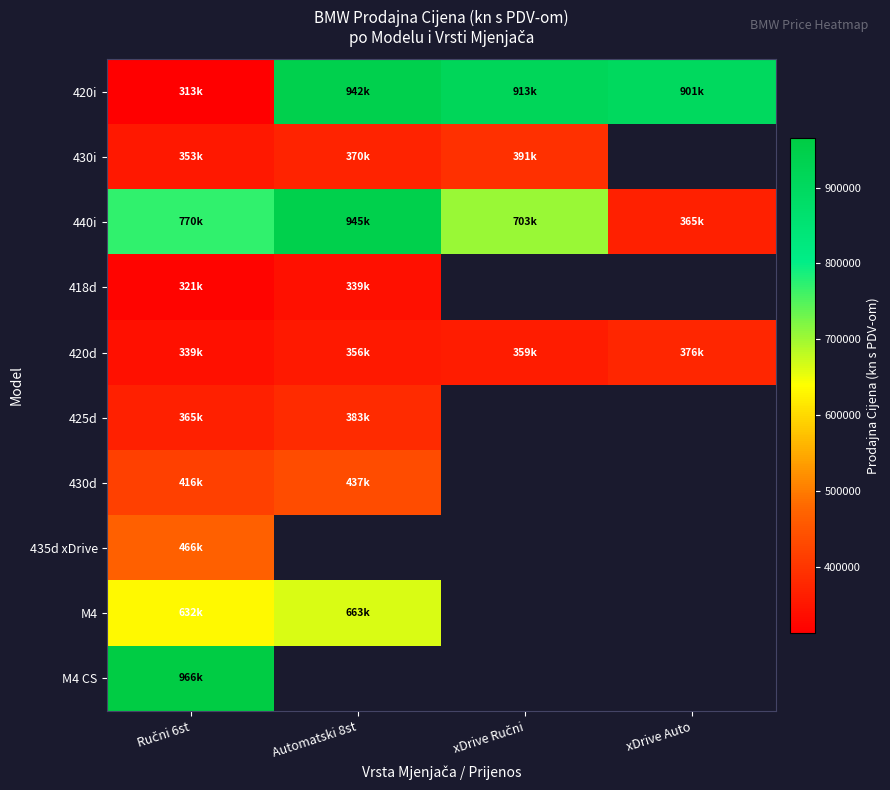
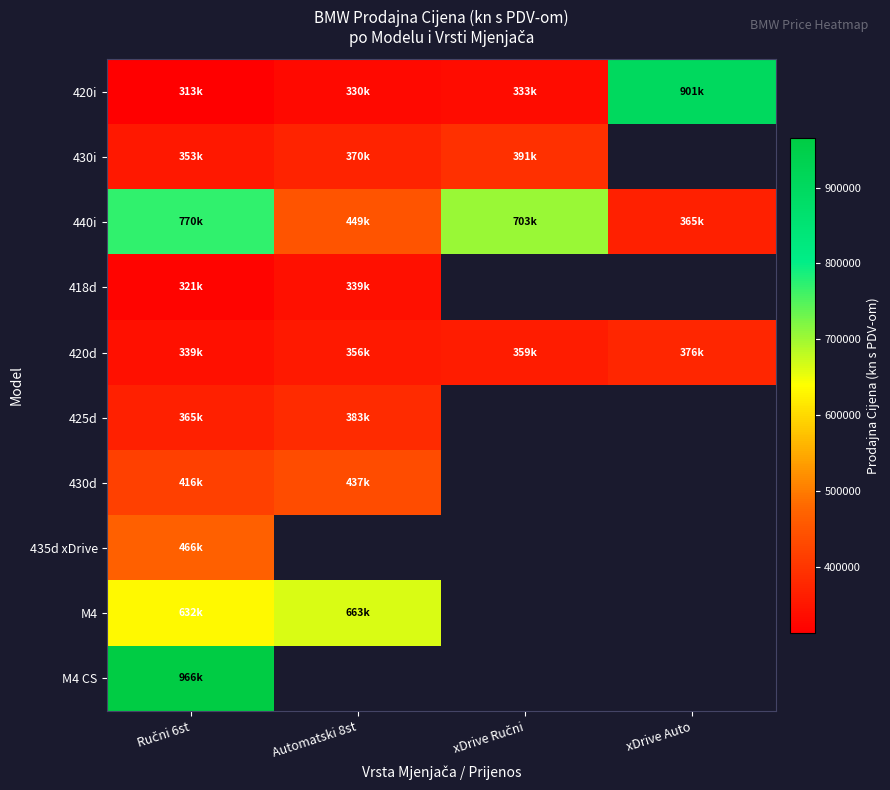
  {
    "420i": {
      "Ručni 6st": "313k",
-     "Automatski 8st": "942k",
-     "xDrive Ručni": "913k",
+     "Automatski 8st": "330k",
+     "xDrive Ručni": "333k",
      "xDrive Auto": "901k"
    },
    "430i": {
      "Ručni 6st": "353k",
      "Automatski 8st": "370k",
      "xDrive Ručni": "391k"
    },
    "440i": {
      "Ručni 6st": "770k",
-     "Automatski 8st": "945k",
+     "Automatski 8st": "449k",
      "xDrive Ručni": "703k",
      "xDrive Auto": "365k"
    },
    "418d": {
      "Ručni 6st": "321k",
      "Automatski 8st": "339k"
    },
    "420d": {
      "Ručni 6st": "339k",
      "Automatski 8st": "356k",
      "xDrive Ručni": "359k",
      "xDrive Auto": "376k"
    },
    "425d": {
      "Ručni 6st": "365k",
      "Automatski 8st": "383k"
    },
    "430d": {
      "Ručni 6st": "416k",
      "Automatski 8st": "437k"
    },
    "435d xDrive": {
      "Ručni 6st": "466k"
    },
    "M4": {
      "Ručni 6st": "632k",
      "Automatski 8st": "663k"
    },
    "M4 CS": {
      "Ručni 6st": "966k"
    }
  }
